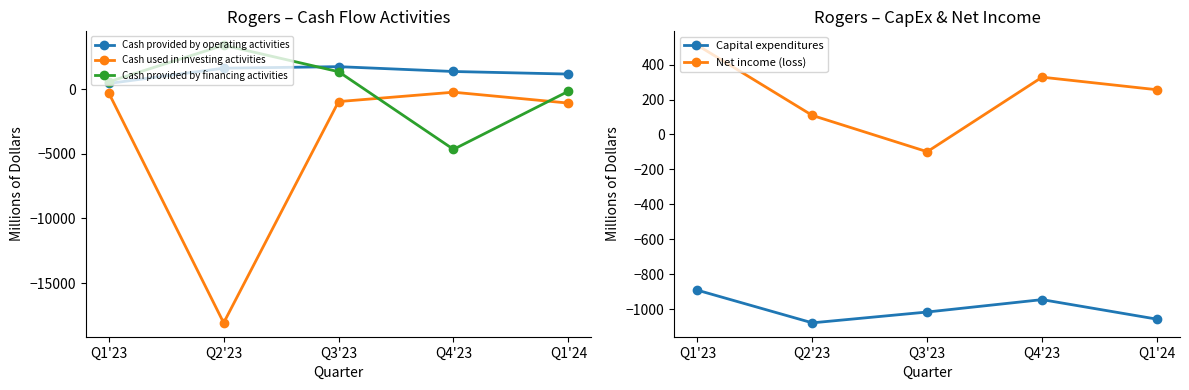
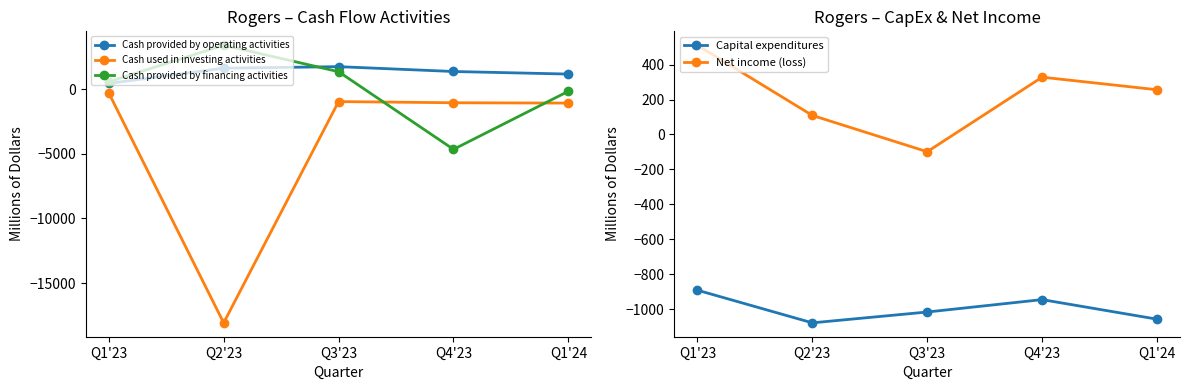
  {
    "Rogers – Cash Flow Activities": {
      "Cash provided by operating activities": {
        "Q3'23": 1800,
        "Q4'23": 1400,
        "Q1'24": 1200
      },
      "Cash used in investing activities": {
        "Q1'23": -300,
        "Q2'23": -18100,
        "Q3'23": -1000,
-       "Q4'23": -200,
+       "Q4'23": -1000,
        "Q1'24": -1100
      },
      "Cash provided by financing activities": {
        "Q3'23": 1400,
        "Q4'23": -4600,
        "Q1'24": -200
      }
    },
    "Rogers – CapEx & Net Income": {
      "Capital expenditures": {
        "Q1'23": -890,
        "Q2'23": -1080,
        "Q3'23": -1020,
        "Q4'23": -950,
        "Q1'24": -1060
      },
      "Net income (loss)": {
        "Q2'23": 110,
        "Q3'23": -100,
        "Q4'23": 330,
        "Q1'24": 260
      }
    }
  }
